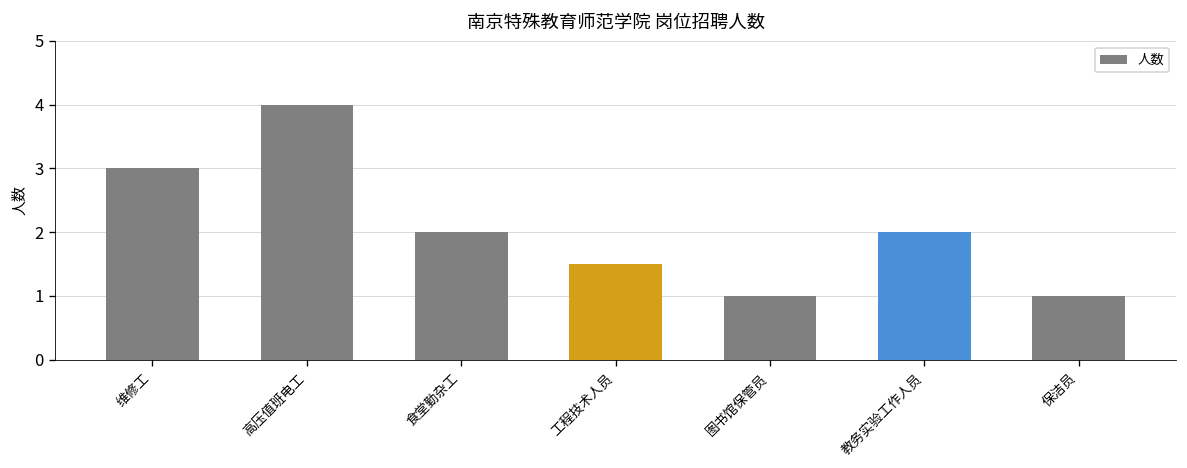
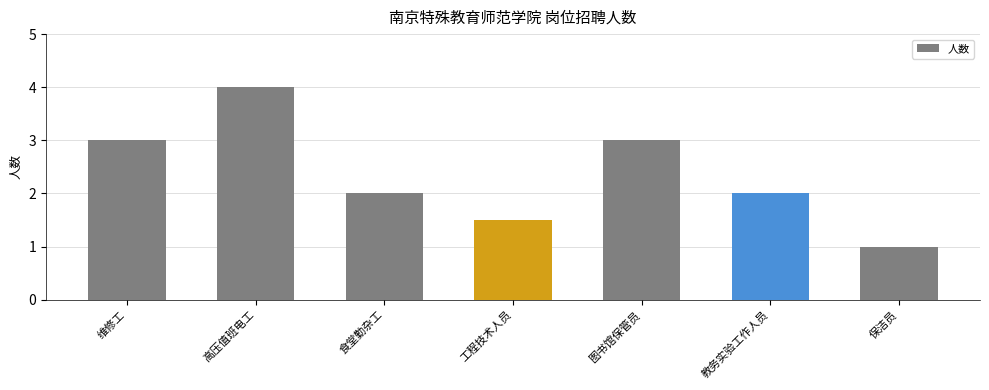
  {
    "维修工": 3,
    "高压值班电工": 4,
    "食堂勤杂工": 2,
    "工程技术人员": 1.5,
-   "图书馆保管员": 1,
+   "图书馆保管员": 3,
    "教务实验工作人员": 2,
    "保洁员": 1
  }
